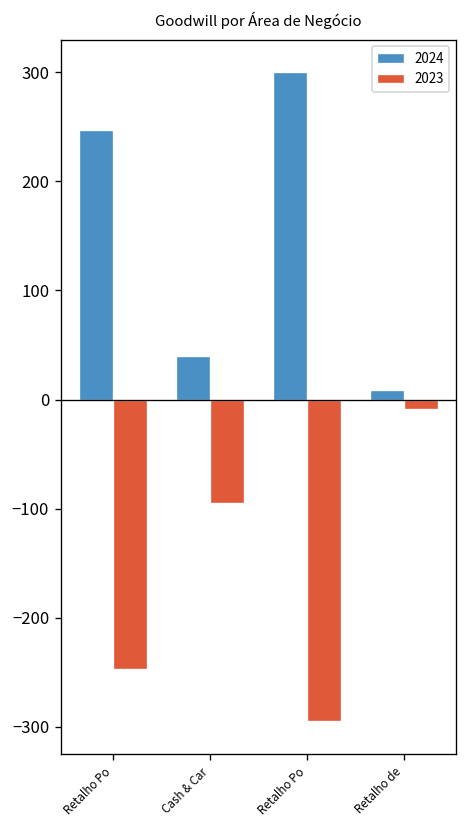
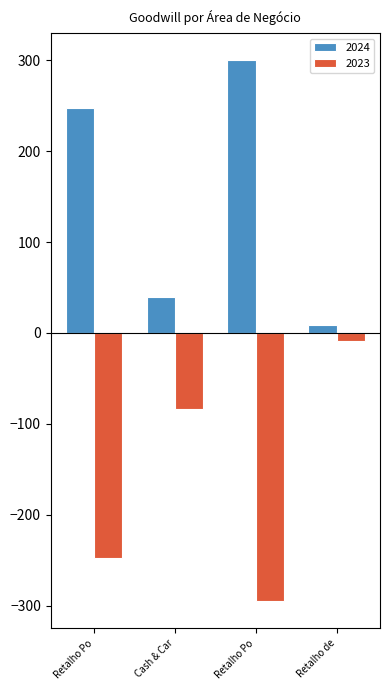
  {
    "2024": {
      "Cash & Car": 40,
      "Retalho de": 10
    },
    "2023": {
-     "Cash & Car": -100,
+     "Cash & Car": -80,
      "Retalho de": -10
    }
  }
